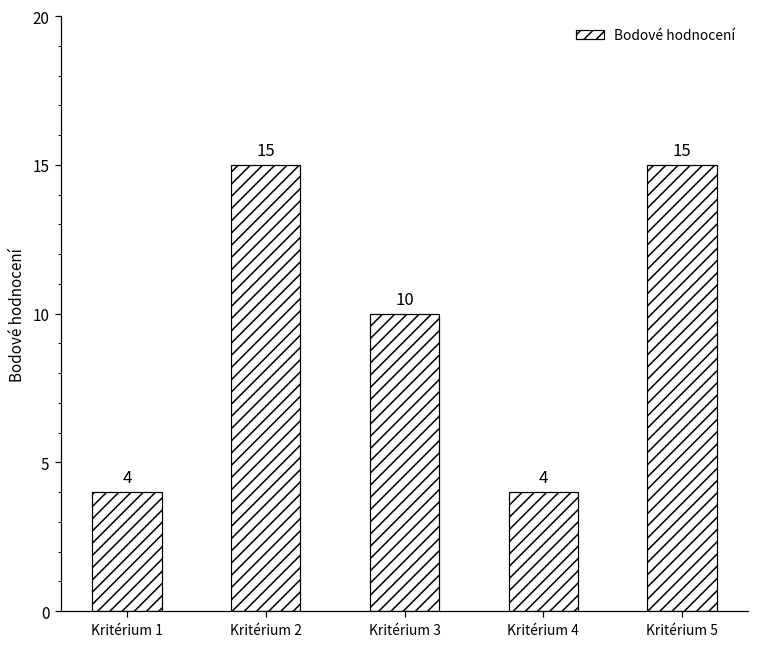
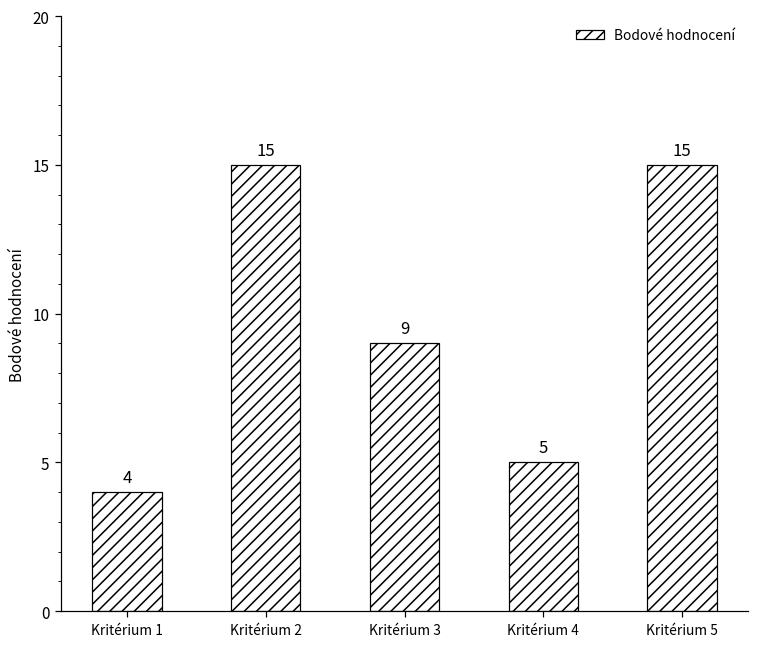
  {
    "Kritérium 1": 4,
    "Kritérium 2": 15,
-   "Kritérium 3": 10,
-   "Kritérium 4": 4,
+   "Kritérium 3": 9,
+   "Kritérium 4": 5,
    "Kritérium 5": 15
  }
